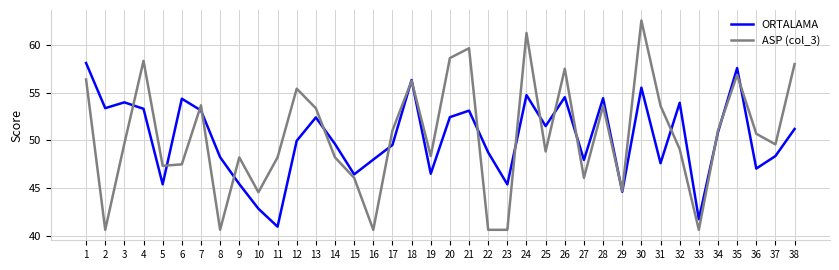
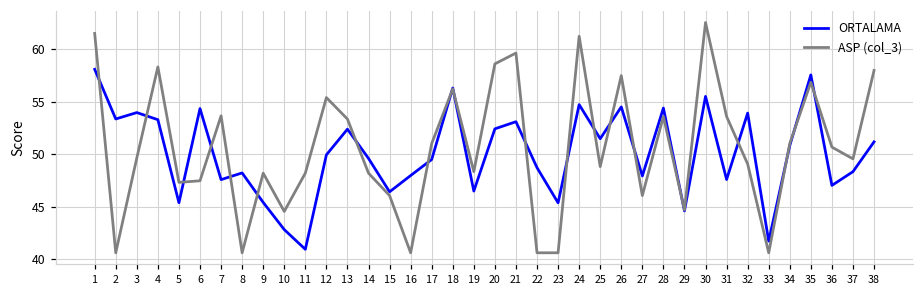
  {
    "ORTALAMA": {
      "1": 58,
      "2": 53,
      "3": 54,
      "4": 53,
      "5": 45,
      "6": 54,
-     "7": 53,
+     "7": 48,
      "8": 48,
      "9": 45,
      "10": 43,
      "11": 41,
      "12": 50,
      "13": 52,
      "14": 50,
      "15": 46,
      "16": 48,
      "17": 50,
      "19": 46,
      "20": 52,
      "21": 53,
      "22": 49,
      "23": 45,
      "24": 55,
      "25": 51,
      "26": 55,
      "27": 48,
      "28": 54,
      "30": 56,
      "31": 48,
      "32": 54,
      "33": 42,
      "35": 58,
      "36": 47,
      "37": 48,
      "38": 51
    },
    "ASP (col_3)": {
-     "1": 56,
+     "1": 62,
      "2": 41,
      "3": 50,
      "4": 58,
      "5": 47,
      "6": 47,
      "7": 54,
      "8": 41,
      "9": 48,
      "10": 45,
      "11": 48,
      "12": 55,
      "13": 53,
      "14": 48,
      "15": 46,
      "16": 41,
      "17": 51,
      "19": 48,
      "20": 59,
      "21": 60,
      "22": 41,
      "23": 41,
      "24": 61,
      "25": 49,
      "26": 57,
      "27": 46,
      "28": 54,
      "30": 63,
      "31": 54,
      "32": 49,
      "33": 41,
      "35": 57,
      "36": 51,
      "37": 50,
      "38": 58
    }
  }
